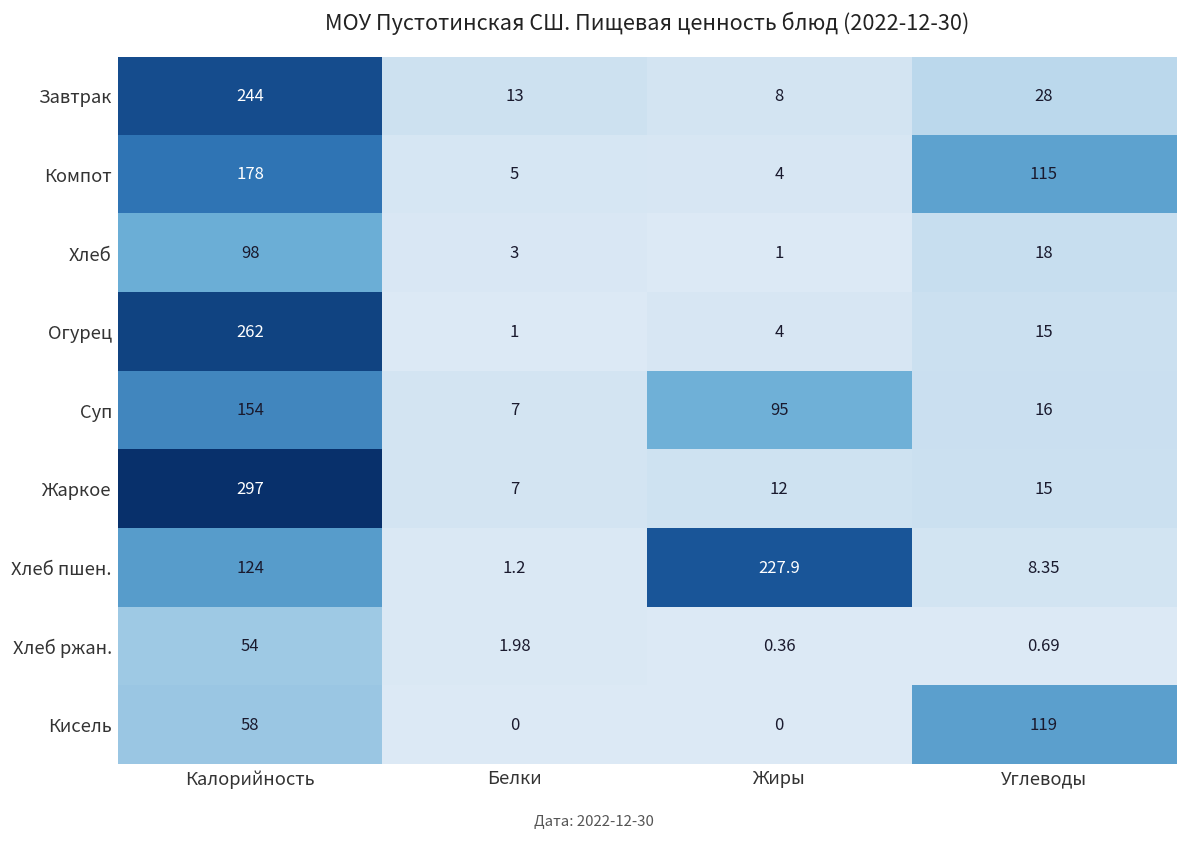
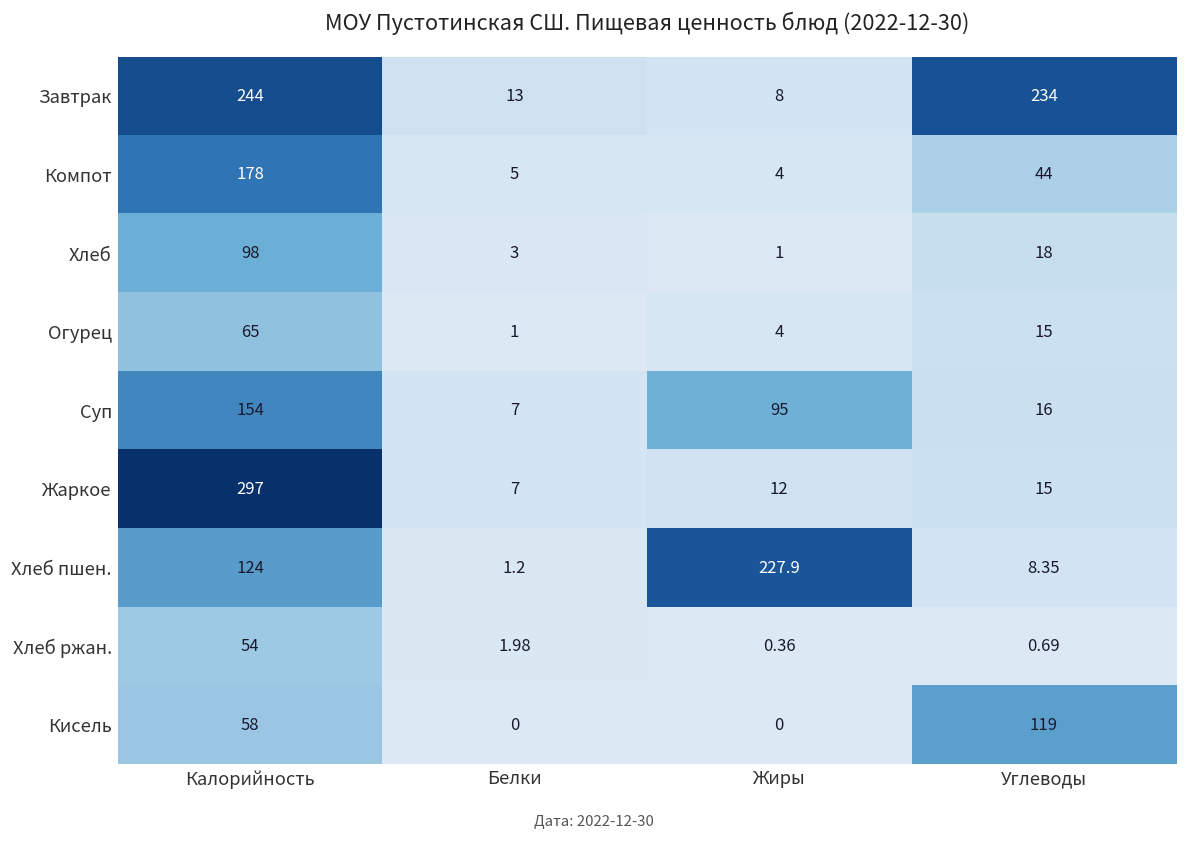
  {
    "Завтрак": {
      "Калорийность": 244,
      "Белки": 13,
      "Жиры": 8,
-     "Углеводы": 28
+     "Углеводы": 234
    },
    "Компот": {
      "Калорийность": 178,
      "Белки": 5,
      "Жиры": 4,
-     "Углеводы": 115
+     "Углеводы": 44
    },
    "Хлеб": {
      "Калорийность": 98,
      "Белки": 3,
      "Жиры": 1,
      "Углеводы": 18
    },
    "Огурец": {
-     "Калорийность": 262,
+     "Калорийность": 65,
      "Белки": 1,
      "Жиры": 4,
      "Углеводы": 15
    },
    "Суп": {
      "Калорийность": 154,
      "Белки": 7,
      "Жиры": 95,
      "Углеводы": 16
    },
    "Жаркое": {
      "Калорийность": 297,
      "Белки": 7,
      "Жиры": 12,
      "Углеводы": 15
    },
    "Хлеб пшен.": {
      "Калорийность": 124,
      "Белки": 1.2,
      "Жиры": 227.9,
      "Углеводы": 8.35
    },
    "Хлеб ржан.": {
      "Калорийность": 54,
      "Белки": 1.98,
      "Жиры": 0.36,
      "Углеводы": 0.69
    },
    "Кисель": {
      "Калорийность": 58,
      "Белки": 0,
      "Жиры": 0,
      "Углеводы": 119
    }
  }
